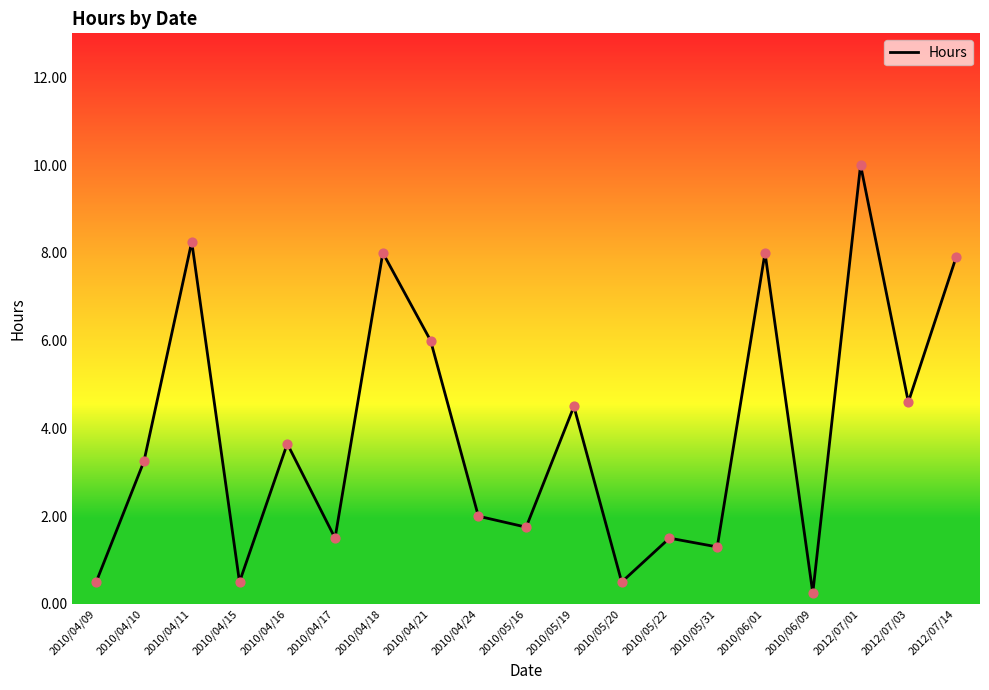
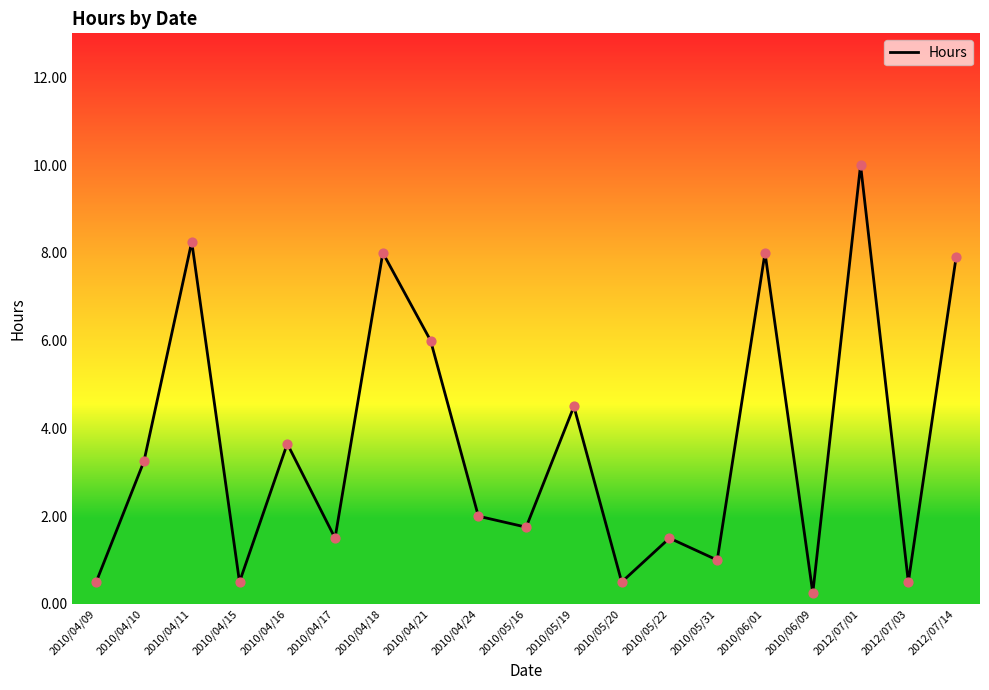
  {
    "2010/04/09": 0.5,
    "2010/04/10": 3.3,
    "2010/04/11": 8.3,
    "2010/04/15": 0.5,
    "2010/04/16": 3.7,
    "2010/04/17": 1.5,
    "2010/04/18": 8.0,
    "2010/04/21": 6.0,
    "2010/04/24": 2.0,
    "2010/05/16": 1.8,
    "2010/05/19": 4.5,
    "2010/05/20": 0.5,
    "2010/05/22": 1.5,
-   "2010/05/31": 1.3,
+   "2010/05/31": 1.0,
    "2010/06/01": 8.0,
    "2010/06/09": 0.3,
    "2012/07/01": 10.0,
-   "2012/07/03": 4.6,
+   "2012/07/03": 0.5,
    "2012/07/14": 7.9
  }
